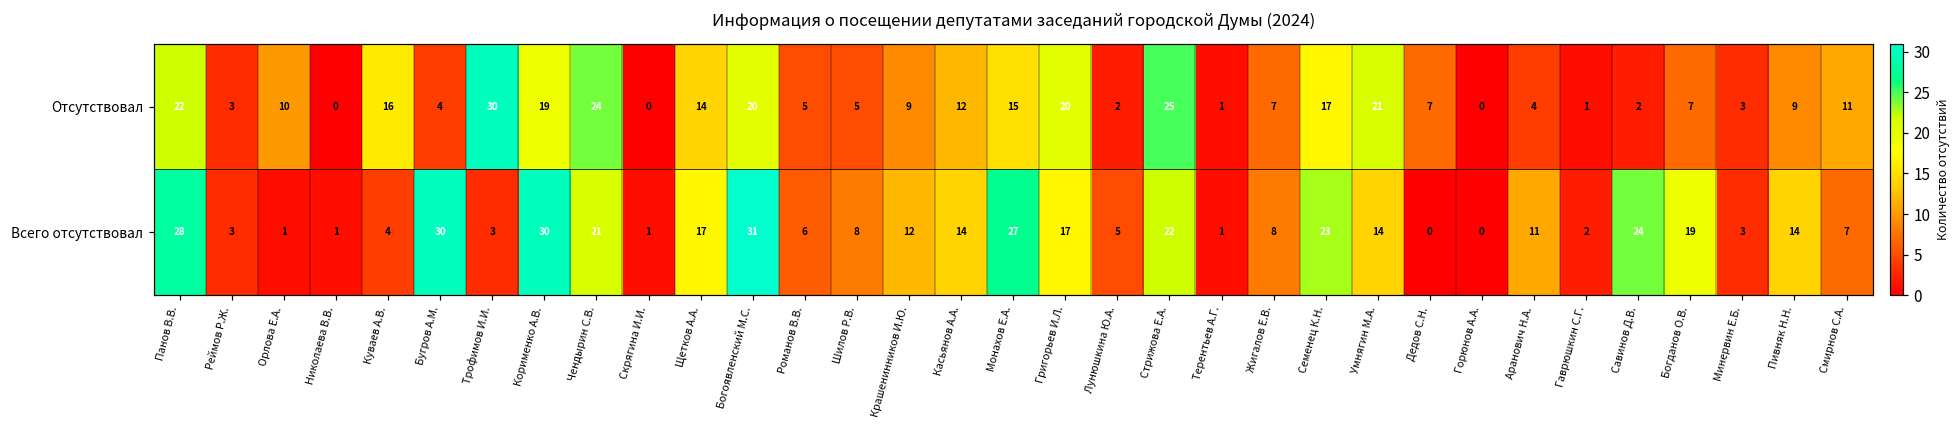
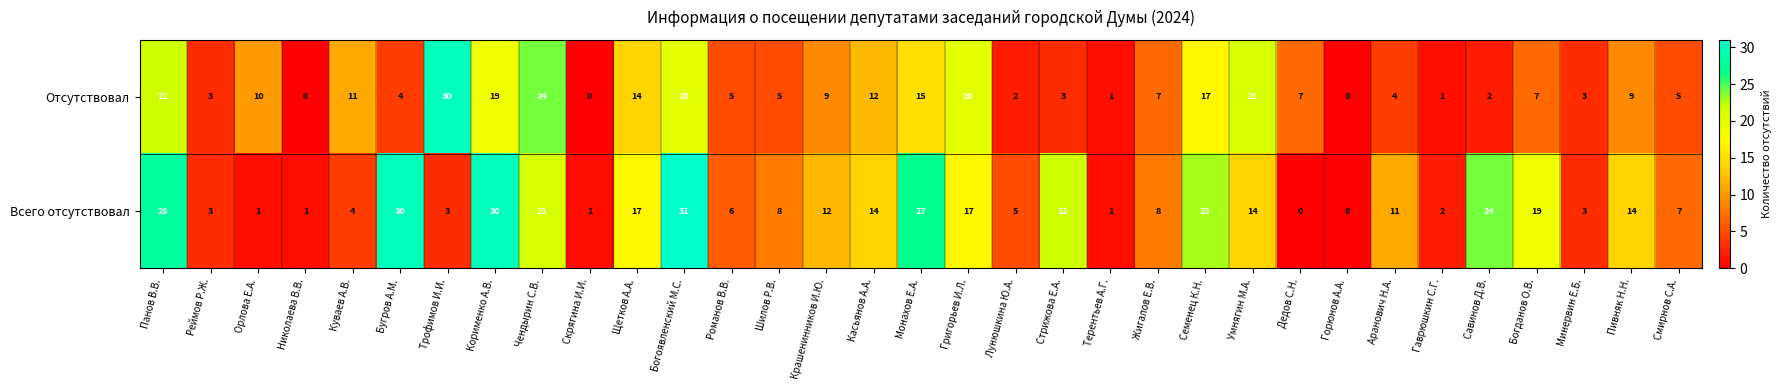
  {
    "Отсутствовал": {
      "Панов В.В.": 22,
      "Реймов Р.Ж.": 3,
      "Орлова Е.А.": 10,
      "Николаева В.В.": 0,
-     "Куваев А.В.": 16,
+     "Куваев А.В.": 11,
      "Бугров А.М.": 4,
      "Трофимов И.И.": 30,
      "Корименко А.В.": 19,
      "Чендырин С.В.": 24,
      "Скрягина И.И.": 0,
      "Щетков А.А.": 14,
      "Богоявленский М.С.": 20,
      "Романов В.В.": 5,
      "Шилов Р.В.": 5,
      "Крашенинников И.Ю.": 9,
      "Касьянов А.А.": 12,
      "Монахов Е.А.": 15,
      "Григорьев И.Л.": 20,
      "Лунюшкина Ю.А.": 2,
-     "Стрижова Е.А.": 25,
+     "Стрижова Е.А.": 3,
      "Терентьев А.Г.": 1,
      "Жигалов Е.В.": 7,
      "Семенец К.Н.": 17,
      "Умнягин М.А.": 21,
      "Дедов С.Н.": 7,
      "Горюнов А.А.": 0,
      "Аранович Н.А.": 4,
      "Гаврюшкин С.Г.": 1,
      "Савинов Д.В.": 2,
      "Богданов О.В.": 7,
      "Минервин Е.Б.": 3,
      "Пивняк Н.Н.": 9,
-     "Смирнов С.А.": 11
+     "Смирнов С.А.": 5
    },
    "Всего отсутствовал": {
      "Панов В.В.": 28,
      "Реймов Р.Ж.": 3,
      "Орлова Е.А.": 1,
      "Николаева В.В.": 1,
      "Куваев А.В.": 4,
      "Бугров А.М.": 30,
      "Трофимов И.И.": 3,
      "Корименко А.В.": 30,
      "Чендырин С.В.": 21,
      "Скрягина И.И.": 1,
      "Щетков А.А.": 17,
      "Богоявленский М.С.": 31,
      "Романов В.В.": 6,
      "Шилов Р.В.": 8,
      "Крашенинников И.Ю.": 12,
      "Касьянов А.А.": 14,
      "Монахов Е.А.": 27,
      "Григорьев И.Л.": 17,
      "Лунюшкина Ю.А.": 5,
      "Стрижова Е.А.": 22,
      "Терентьев А.Г.": 1,
      "Жигалов Е.В.": 8,
      "Семенец К.Н.": 23,
      "Умнягин М.А.": 14,
      "Дедов С.Н.": 0,
      "Горюнов А.А.": 0,
      "Аранович Н.А.": 11,
      "Гаврюшкин С.Г.": 2,
      "Савинов Д.В.": 24,
      "Богданов О.В.": 19,
      "Минервин Е.Б.": 3,
      "Пивняк Н.Н.": 14,
      "Смирнов С.А.": 7
    }
  }
